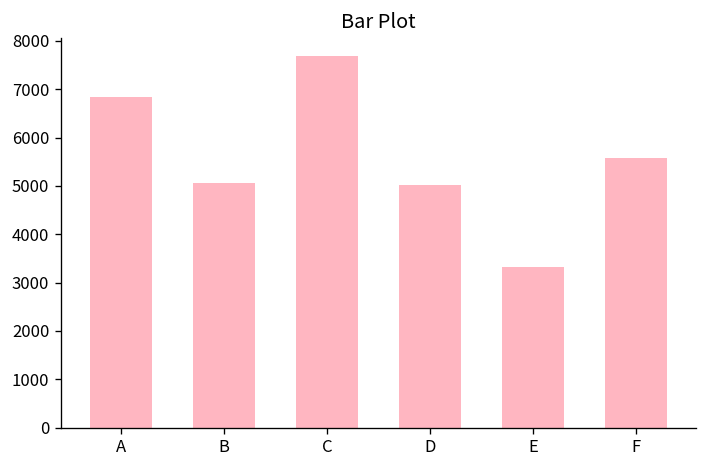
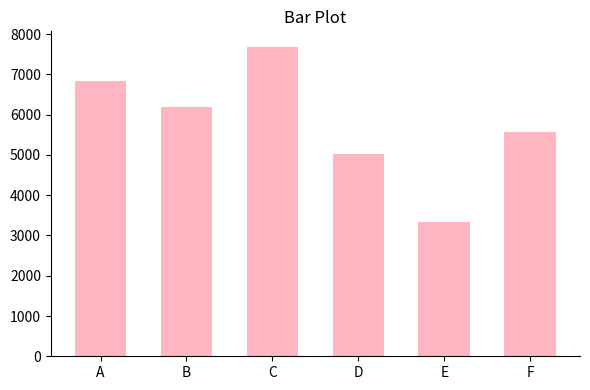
  {
    "A": 6800,
-   "B": 5100,
+   "B": 6200,
    "C": 7700,
    "D": 5000,
    "E": 3300,
    "F": 5600
  }
